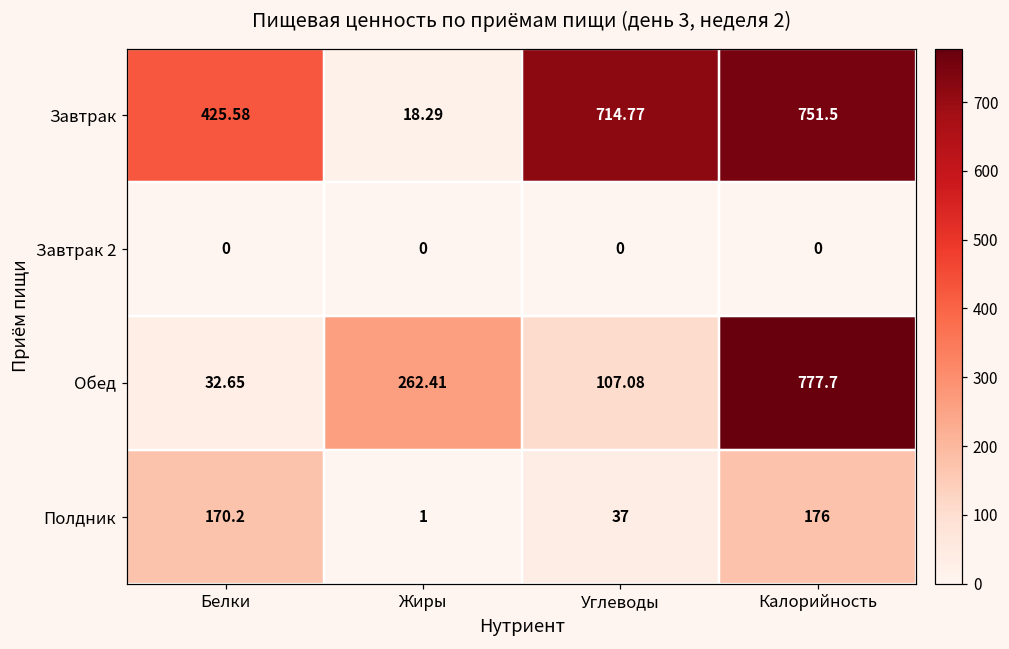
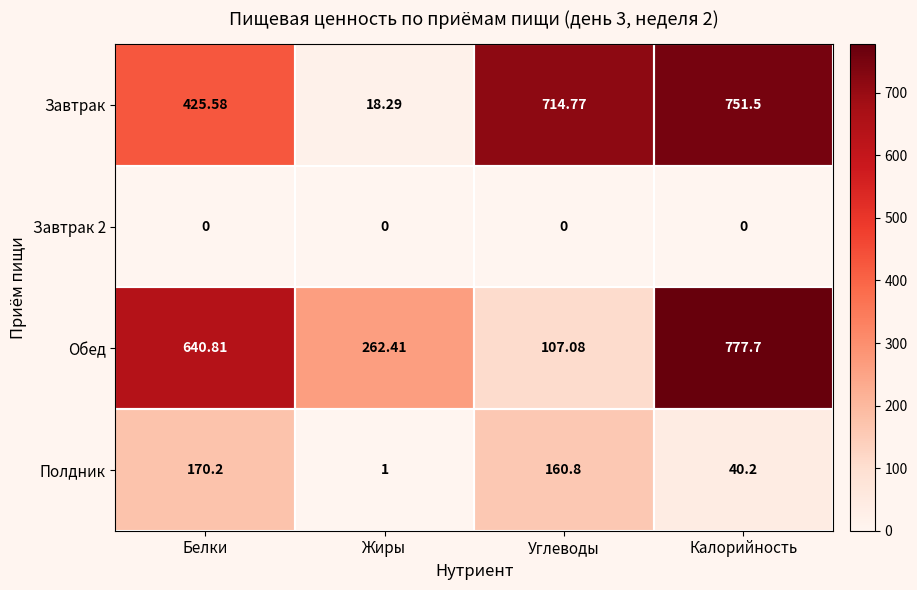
  {
    "Завтрак": {
      "Белки": 425.58,
      "Жиры": 18.29,
      "Углеводы": 714.77,
      "Калорийность": 751.5
    },
    "Завтрак 2": {
      "Белки": 0,
      "Жиры": 0,
      "Углеводы": 0,
      "Калорийность": 0
    },
    "Обед": {
-     "Белки": 32.65,
+     "Белки": 640.81,
      "Жиры": 262.41,
      "Углеводы": 107.08,
      "Калорийность": 777.7
    },
    "Полдник": {
      "Белки": 170.2,
      "Жиры": 1,
-     "Углеводы": 37,
-     "Калорийность": 176
+     "Углеводы": 160.8,
+     "Калорийность": 40.2
    }
  }
